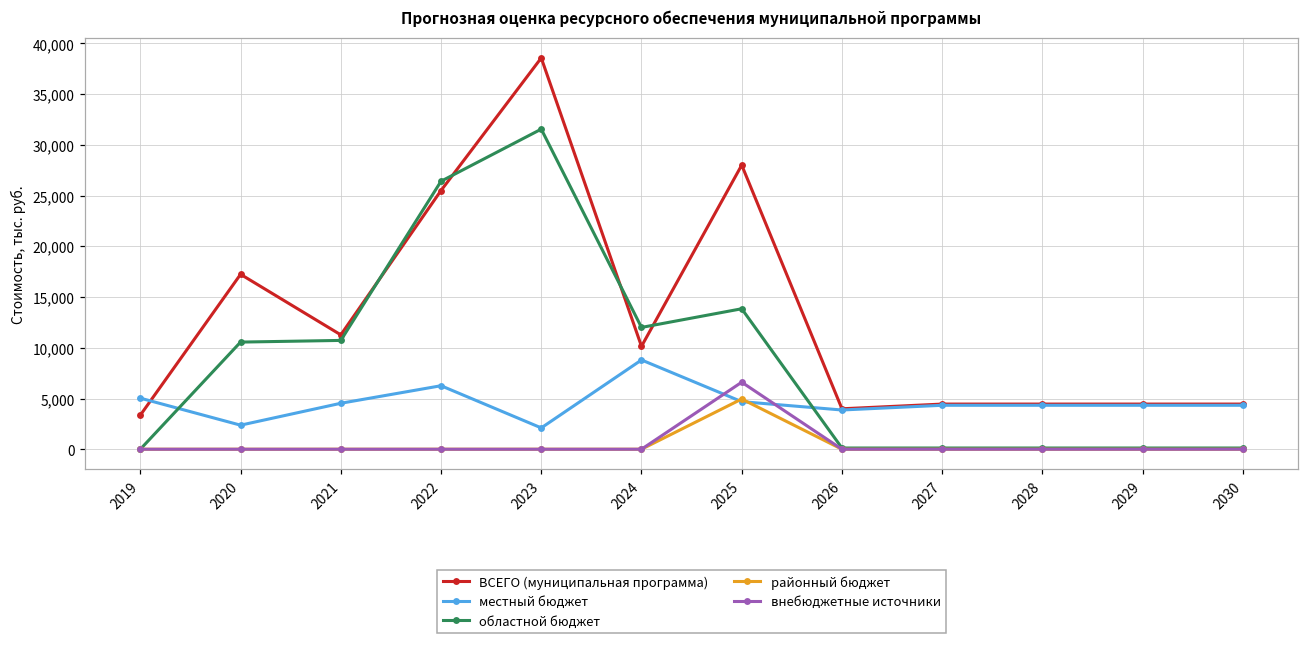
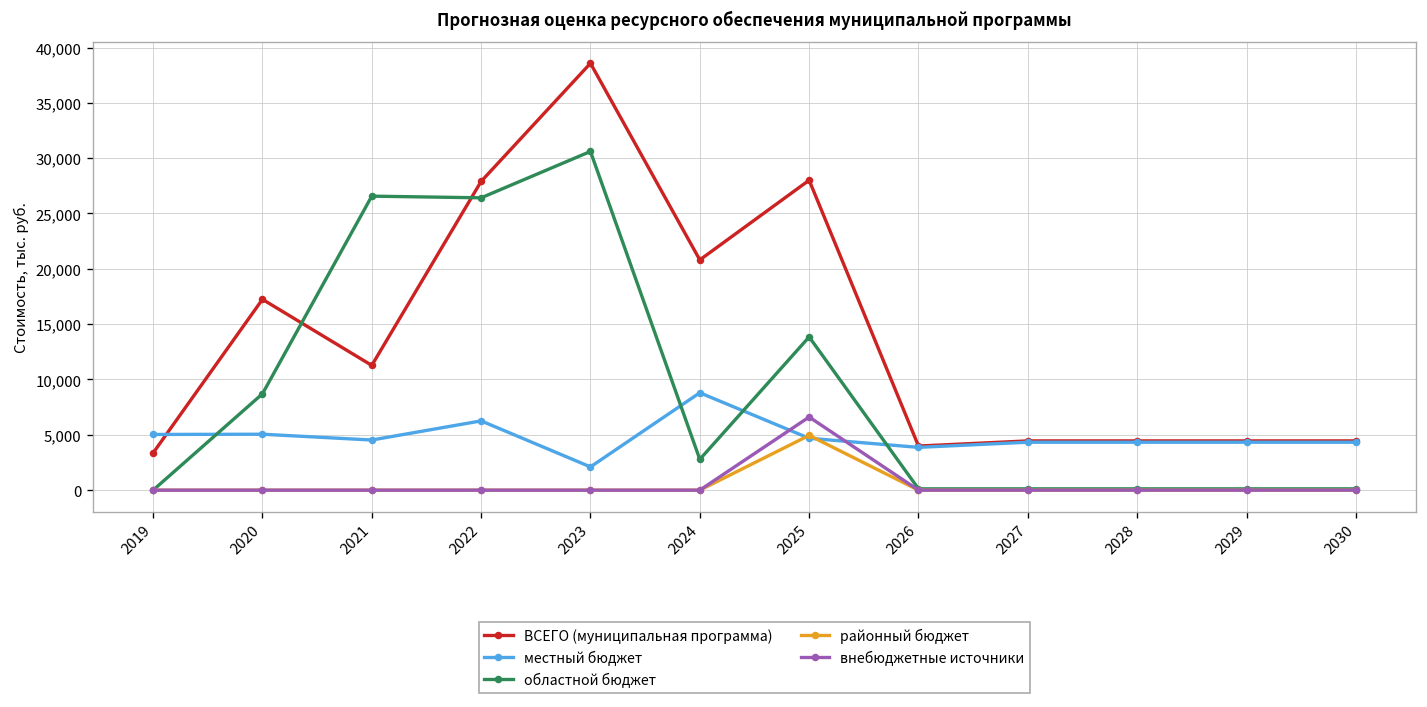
  {
    "ВСЕГО (муниципальная программа)": {
      "2019": "3,000",
      "2020": "17,000",
      "2021": "11,000",
-     "2022": "26,000",
+     "2022": "28,000",
      "2023": "39,000",
-     "2024": "10,000",
+     "2024": "21,000",
      "2025": "28,000"
    },
    "местный бюджет": {
      "2019": "5,000",
-     "2020": "2,000",
+     "2020": "5,000",
      "2021": "5,000",
      "2022": "6,000",
      "2023": "2,000",
      "2024": "9,000"
    },
    "областной бюджет": {
-     "2020": "11,000",
-     "2021": "11,000",
+     "2020": "9,000",
+     "2021": "27,000",
      "2022": "26,000",
-     "2023": "32,000",
-     "2024": "12,000",
+     "2023": "31,000",
+     "2024": "3,000",
      "2025": "14,000"
    },
    "внебюджетные источники": {
      "2025": "7,000"
    }
  }
